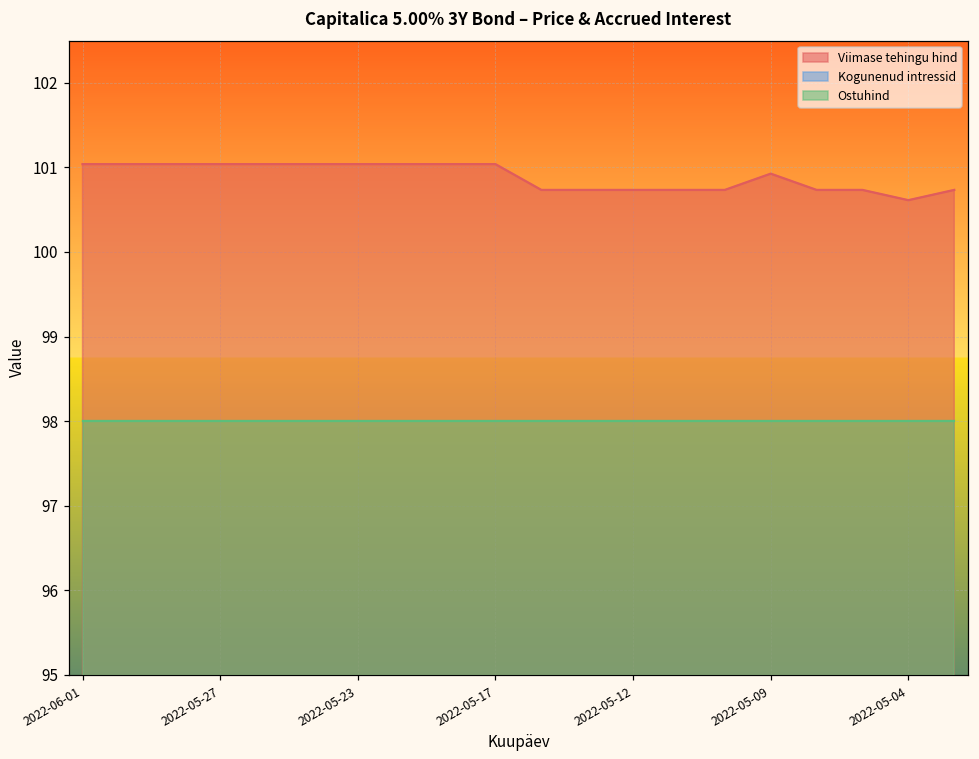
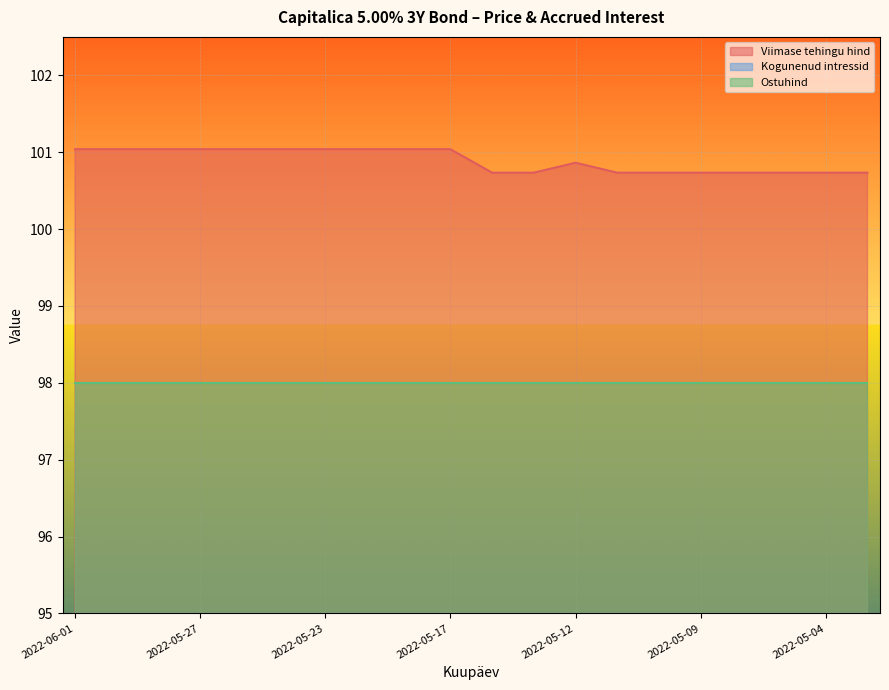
  {
    "Viimase tehingu hind": {
      "2022-06-01": 101.0,
      "2022-05-27": 101.0,
      "2022-05-23": 101.0,
      "2022-05-17": 101.0,
-     "2022-05-12": 100.7,
-     "2022-05-09": 100.9,
-     "2022-05-04": 100.6
+     "2022-05-12": 100.9,
+     "2022-05-09": 100.7,
+     "2022-05-04": 100.7
    },
    "Ostuhind": {
      "2022-06-01": 98.0,
      "2022-05-27": 98.0,
      "2022-05-23": 98.0,
      "2022-05-17": 98.0,
      "2022-05-12": 98.0,
      "2022-05-09": 98.0,
      "2022-05-04": 98.0
    }
  }
